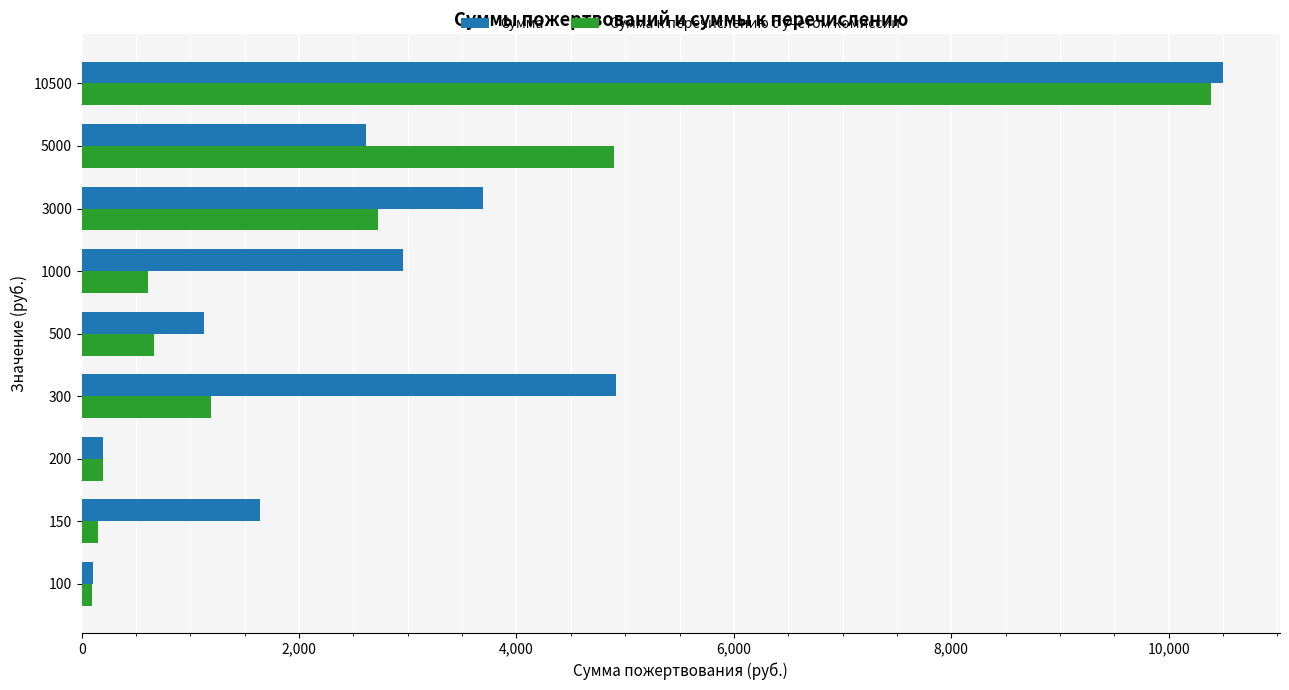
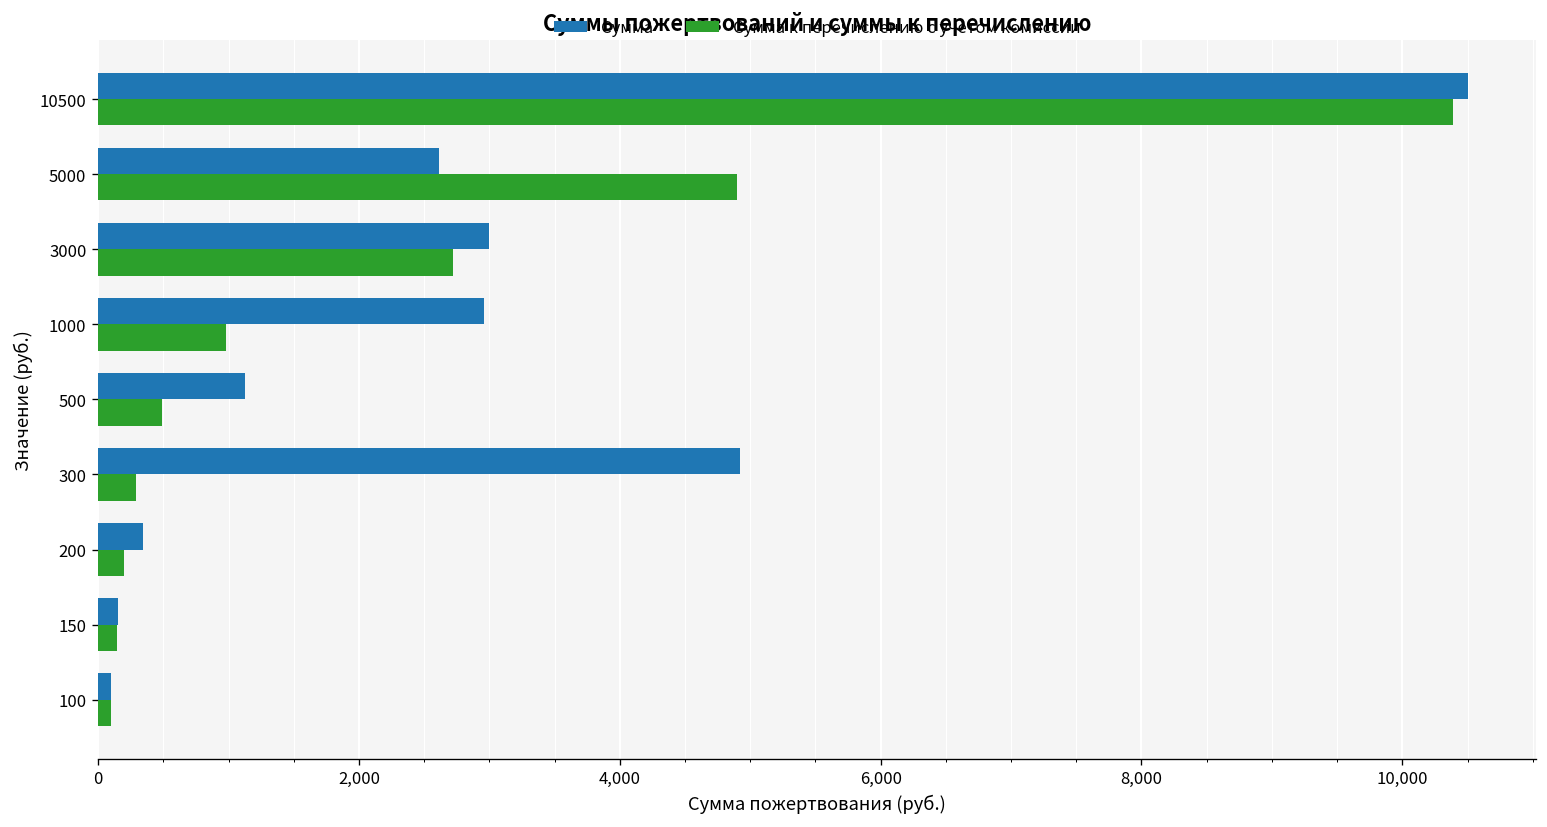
  {
    "Сумма": {
      "10500": "10,500",
      "5000": "2,610",
-     "3000": "3,690",
+     "3000": "3,000",
      "1000": "2,960",
      "500": "1,130",
      "300": "4,920",
-     "200": "200",
-     "150": "1,640",
+     "200": "350",
+     "150": "150",
      "100": "100"
    },
    "Сумма к перечислению с учетом комиссии": {
      "10500": "10,390",
      "5000": "4,900",
      "3000": "2,720",
-     "1000": "610",
-     "500": "670",
-     "300": "1,190",
+     "1000": "980",
+     "500": "490",
+     "300": "290",
      "200": "200",
      "150": "150",
      "100": "100"
    }
  }
